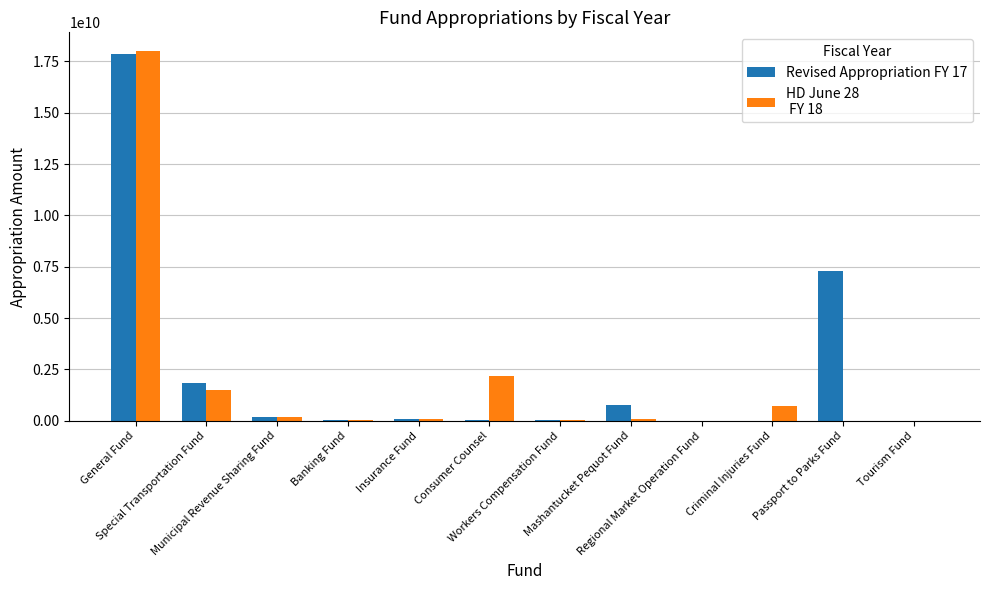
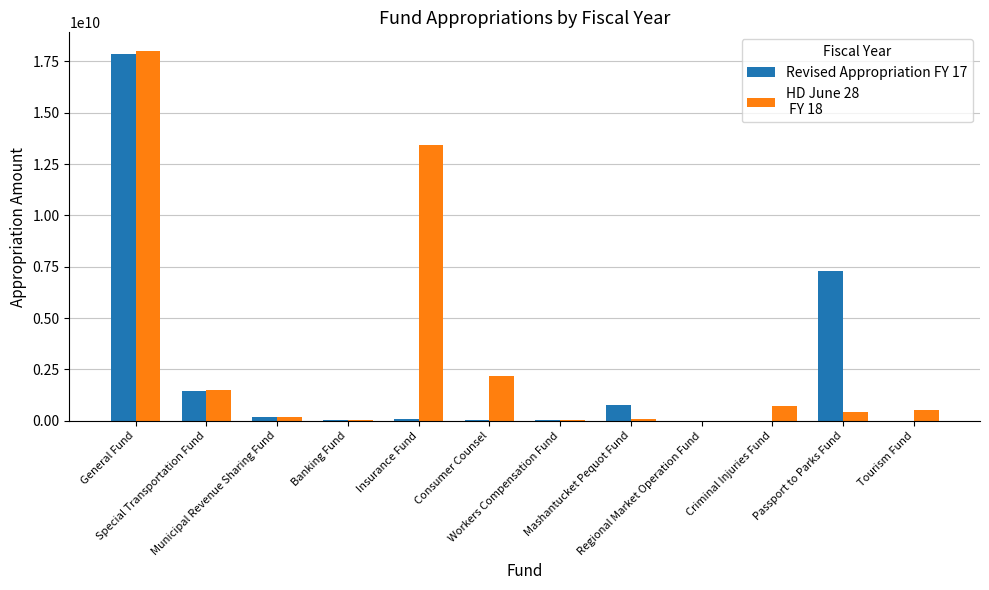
  {
    "Revised Appropriation FY 17": {
      "General Fund": 17900000000,
-     "Special Transportation Fund": 1900000000,
+     "Special Transportation Fund": 1500000000,
      "Municipal Revenue Sharing Fund": 200000000,
      "Mashantucket Pequot Fund": 800000000,
      "Passport to Parks Fund": 7300000000,
      "Tourism Fund": 0
    },
    "HD June 28 FY 18": {
      "General Fund": 18000000000,
      "Special Transportation Fund": 1500000000,
      "Municipal Revenue Sharing Fund": 200000000,
-     "Insurance Fund": 100000000,
+     "Insurance Fund": 13400000000,
      "Consumer Counsel": 2200000000,
      "Criminal Injuries Fund": 700000000,
-     "Passport to Parks Fund": 0,
-     "Tourism Fund": 0
+     "Passport to Parks Fund": 400000000,
+     "Tourism Fund": 500000000
    }
  }
